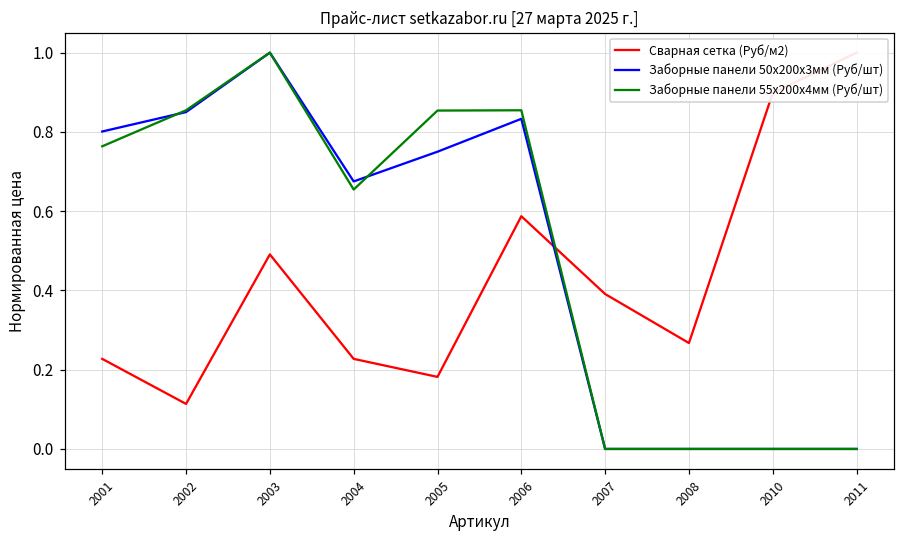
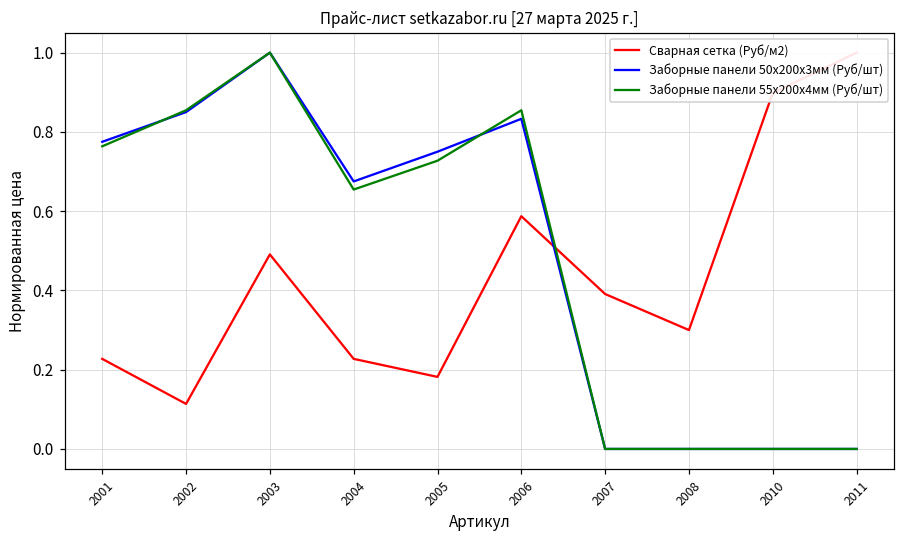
  {
    "Сварная сетка (Руб/м2)": {
      "2001": 0.23,
      "2002": 0.11,
      "2003": 0.49,
      "2004": 0.23,
      "2005": 0.18,
      "2006": 0.59,
      "2007": 0.39,
-     "2008": 0.27
+     "2008": 0.30
    },
    "Заборные панели 50х200х3мм (Руб/шт)": {
-     "2001": 0.80,
+     "2001": 0.78,
      "2004": 0.68,
      "2005": 0.75,
      "2006": 0.83
    },
    "Заборные панели 55х200х4мм (Руб/шт)": {
      "2001": 0.76,
      "2004": 0.65,
-     "2005": 0.85,
+     "2005": 0.73,
      "2006": 0.85
    }
  }
